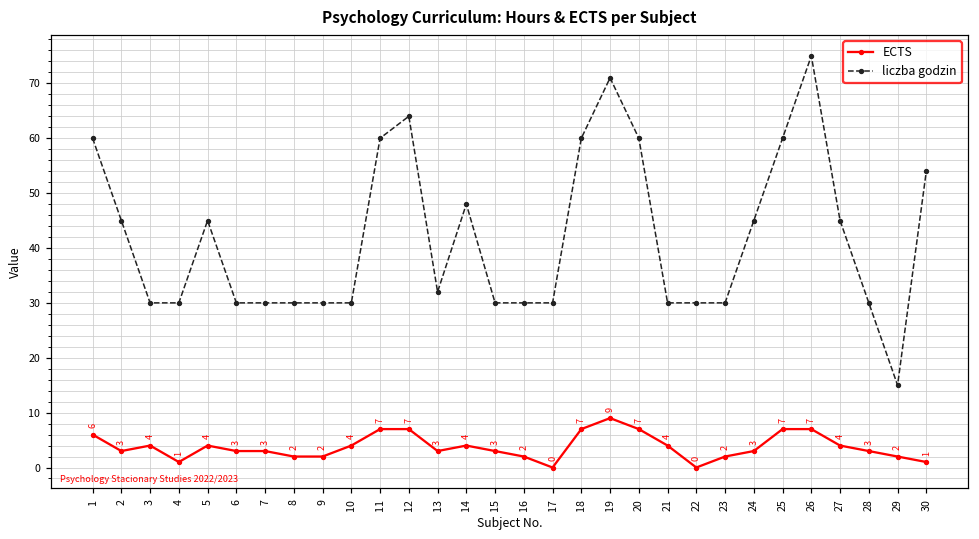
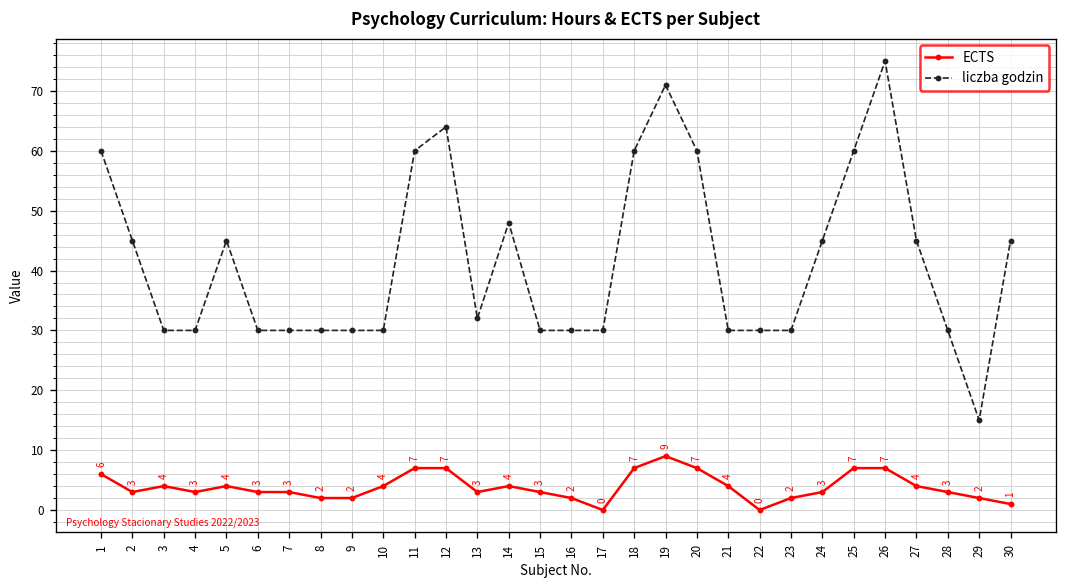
  {
    "ECTS": {
      "1": 6,
      "2": 3,
      "3": 4,
-     "4": 1,
+     "4": 3,
      "5": 4,
      "6": 3,
      "7": 3,
      "8": 2,
      "9": 2,
      "10": 4,
      "11": 7,
      "12": 7,
      "13": 3,
      "14": 4,
      "15": 3,
      "16": 2,
      "17": 0,
      "18": 7,
      "19": 9,
      "20": 7,
      "21": 4,
      "22": 0,
      "23": 2,
      "24": 3,
      "25": 7,
      "26": 7,
      "27": 4,
      "28": 3,
      "29": 2,
      "30": 1
    },
    "liczba godzin": {
      "1": 60,
      "2": 45,
      "3": 30,
      "4": 30,
      "5": 45,
      "6": 30,
      "7": 30,
      "8": 30,
      "9": 30,
      "10": 30,
      "11": 60,
      "12": 64,
      "13": 32,
      "14": 48,
      "15": 30,
      "16": 30,
      "17": 30,
      "18": 60,
      "19": 71,
      "20": 60,
      "21": 30,
      "22": 30,
      "23": 30,
      "24": 45,
      "25": 60,
      "26": 75,
      "27": 45,
      "28": 30,
      "29": 15,
-     "30": 54
+     "30": 45
    }
  }
